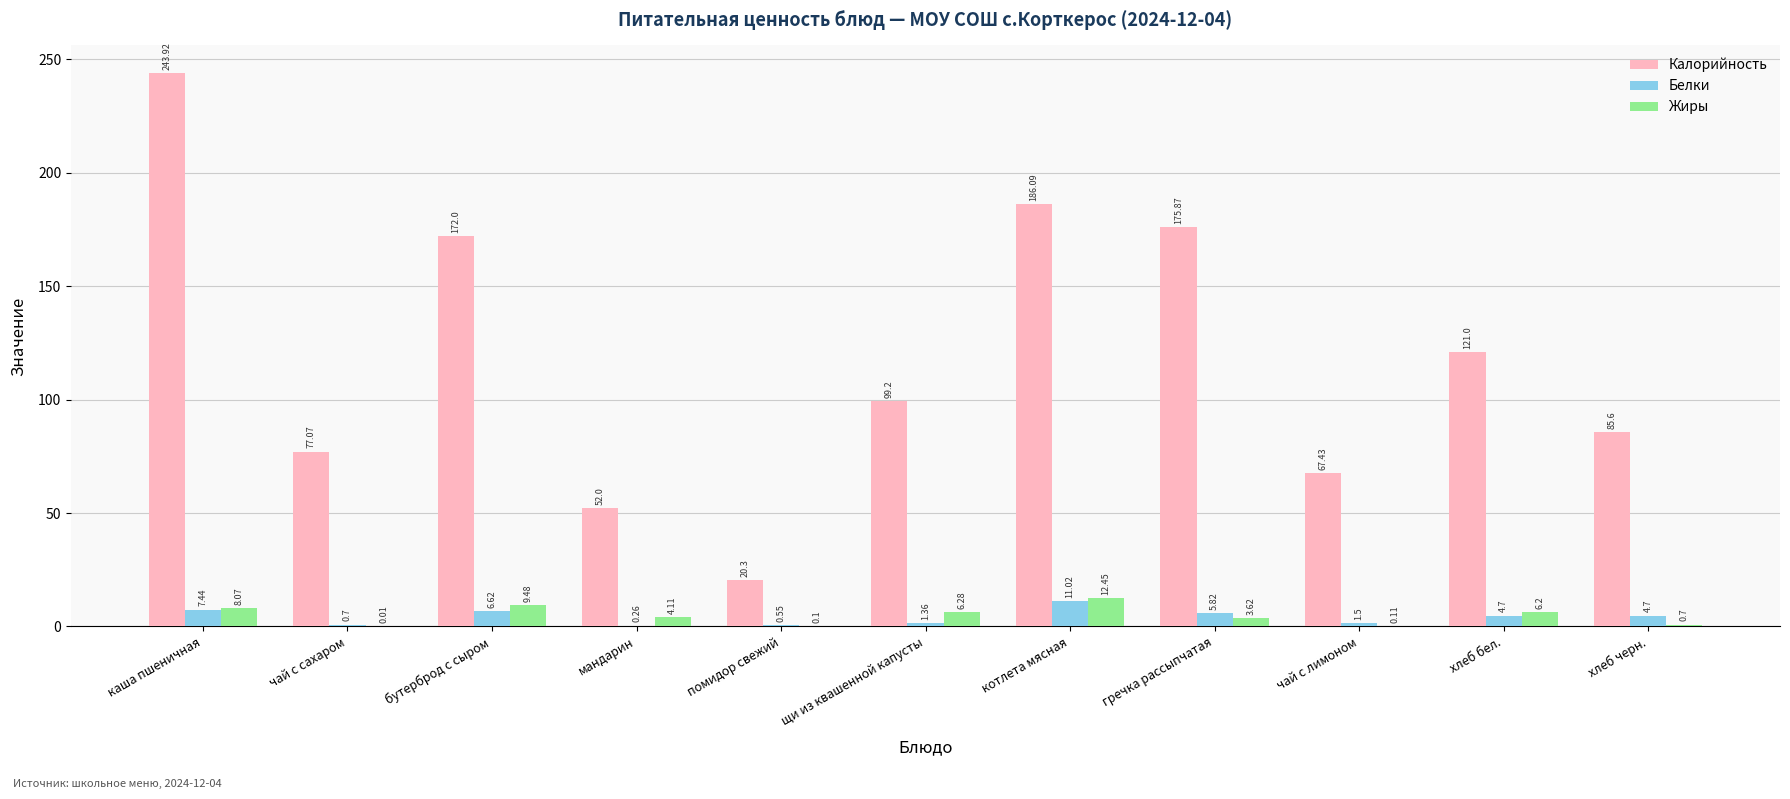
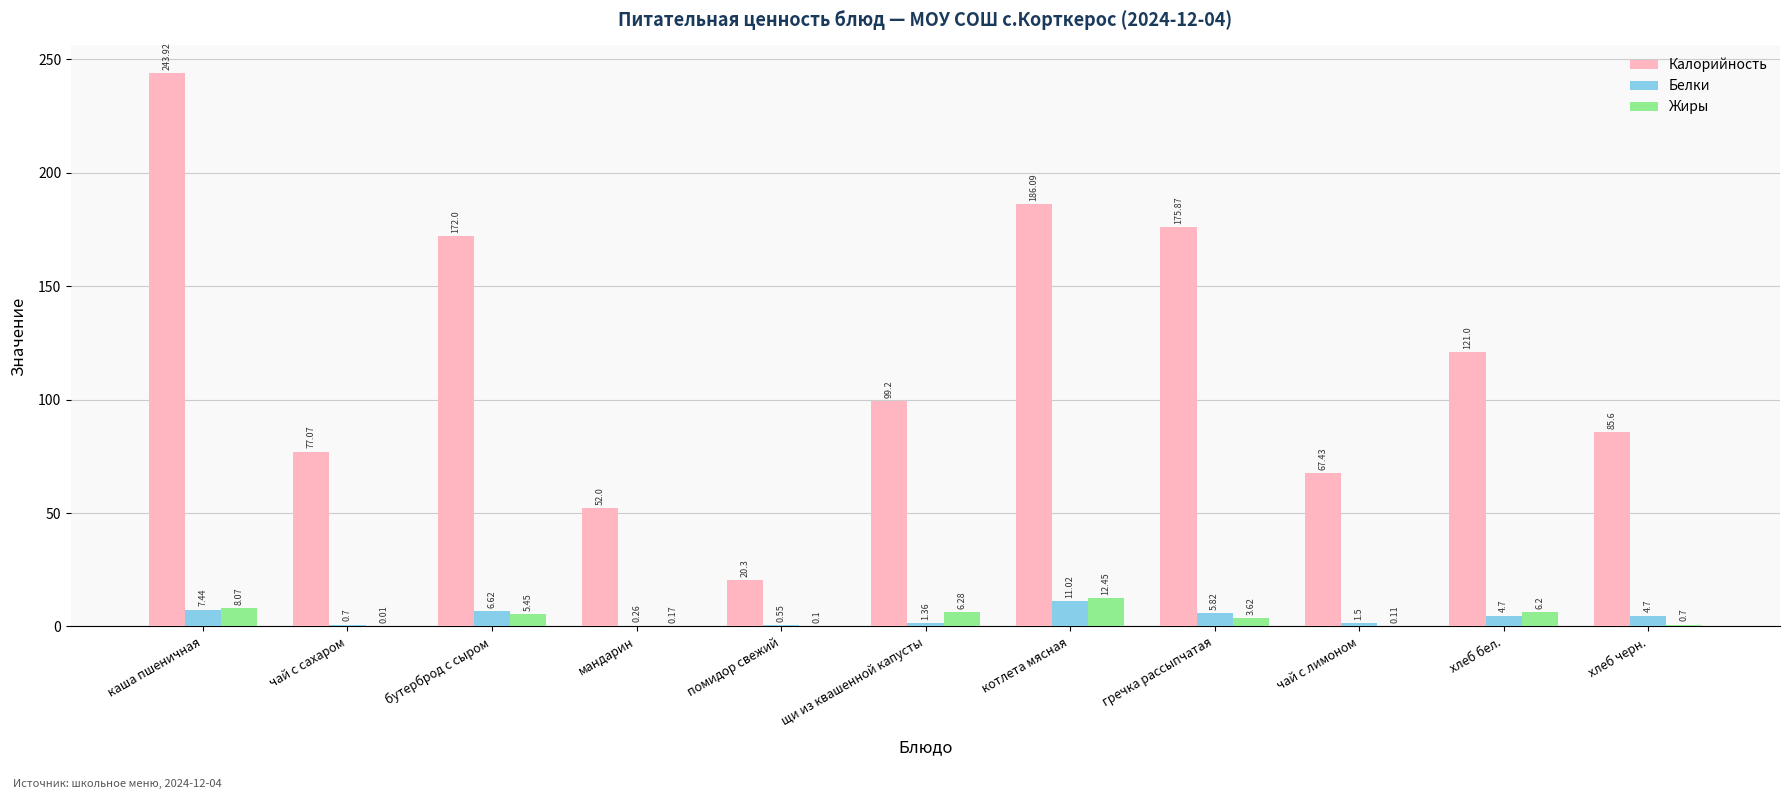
  {
    "Калорийность": {
      "каша пшеничная": 243.92,
      "чай с сахаром": 77.07,
      "бутерброд с сыром": 172.0,
      "мандарин": 52.0,
      "помидор свежий": 20.3,
      "щи из квашенной капусты": 99.2,
      "котлета мясная": 186.09,
      "гречка рассыпчатая": 175.87,
      "чай с лимоном": 67.43,
      "хлеб бел.": 121.0,
      "хлеб черн.": 85.6
    },
    "Белки": {
      "каша пшеничная": 7.44,
      "чай с сахаром": 0.7,
      "бутерброд с сыром": 6.62,
      "мандарин": 0.26,
      "помидор свежий": 0.55,
      "щи из квашенной капусты": 1.36,
      "котлета мясная": 11.02,
      "гречка рассыпчатая": 5.82,
      "чай с лимоном": 1.5,
      "хлеб бел.": 4.7,
      "хлеб черн.": 4.7
    },
    "Жиры": {
      "каша пшеничная": 8.07,
      "чай с сахаром": 0.01,
-     "бутерброд с сыром": 9.48,
-     "мандарин": 4.11,
+     "бутерброд с сыром": 5.45,
+     "мандарин": 0.17,
      "помидор свежий": 0.1,
      "щи из квашенной капусты": 6.28,
      "котлета мясная": 12.45,
      "гречка рассыпчатая": 3.62,
      "чай с лимоном": 0.11,
      "хлеб бел.": 6.2,
      "хлеб черн.": 0.7
    }
  }
